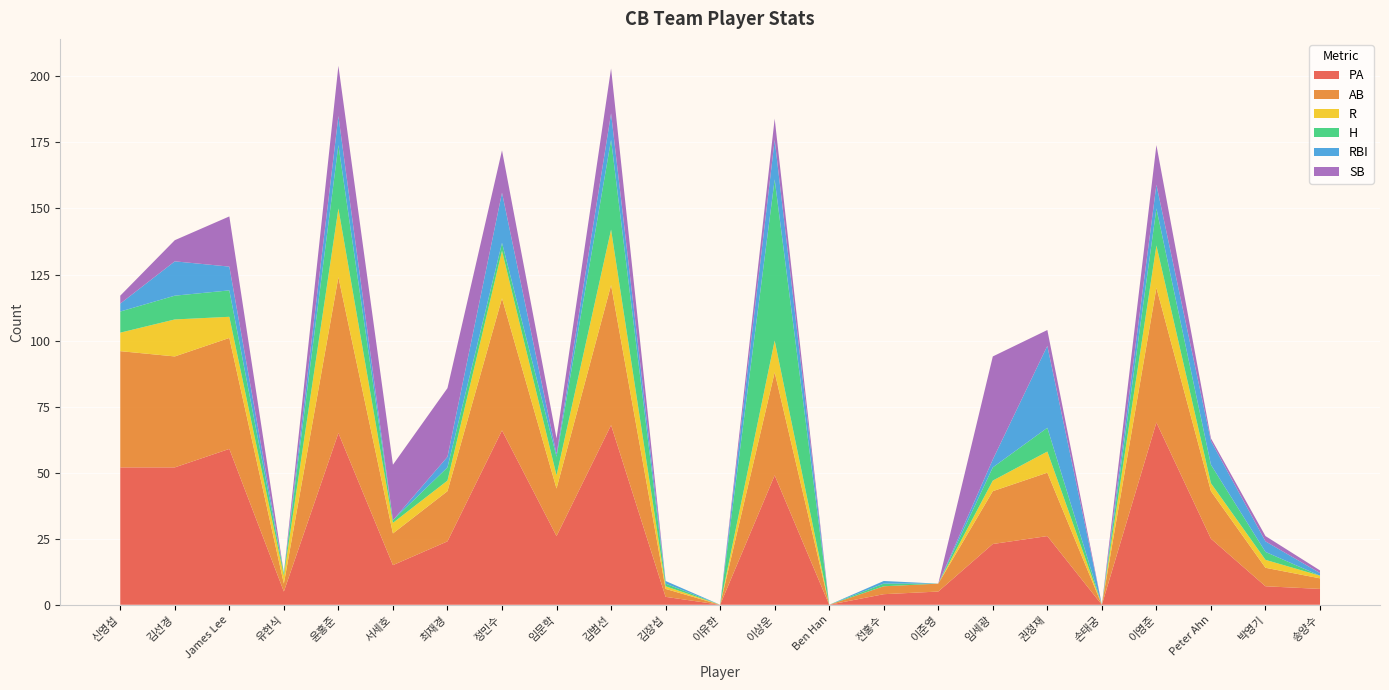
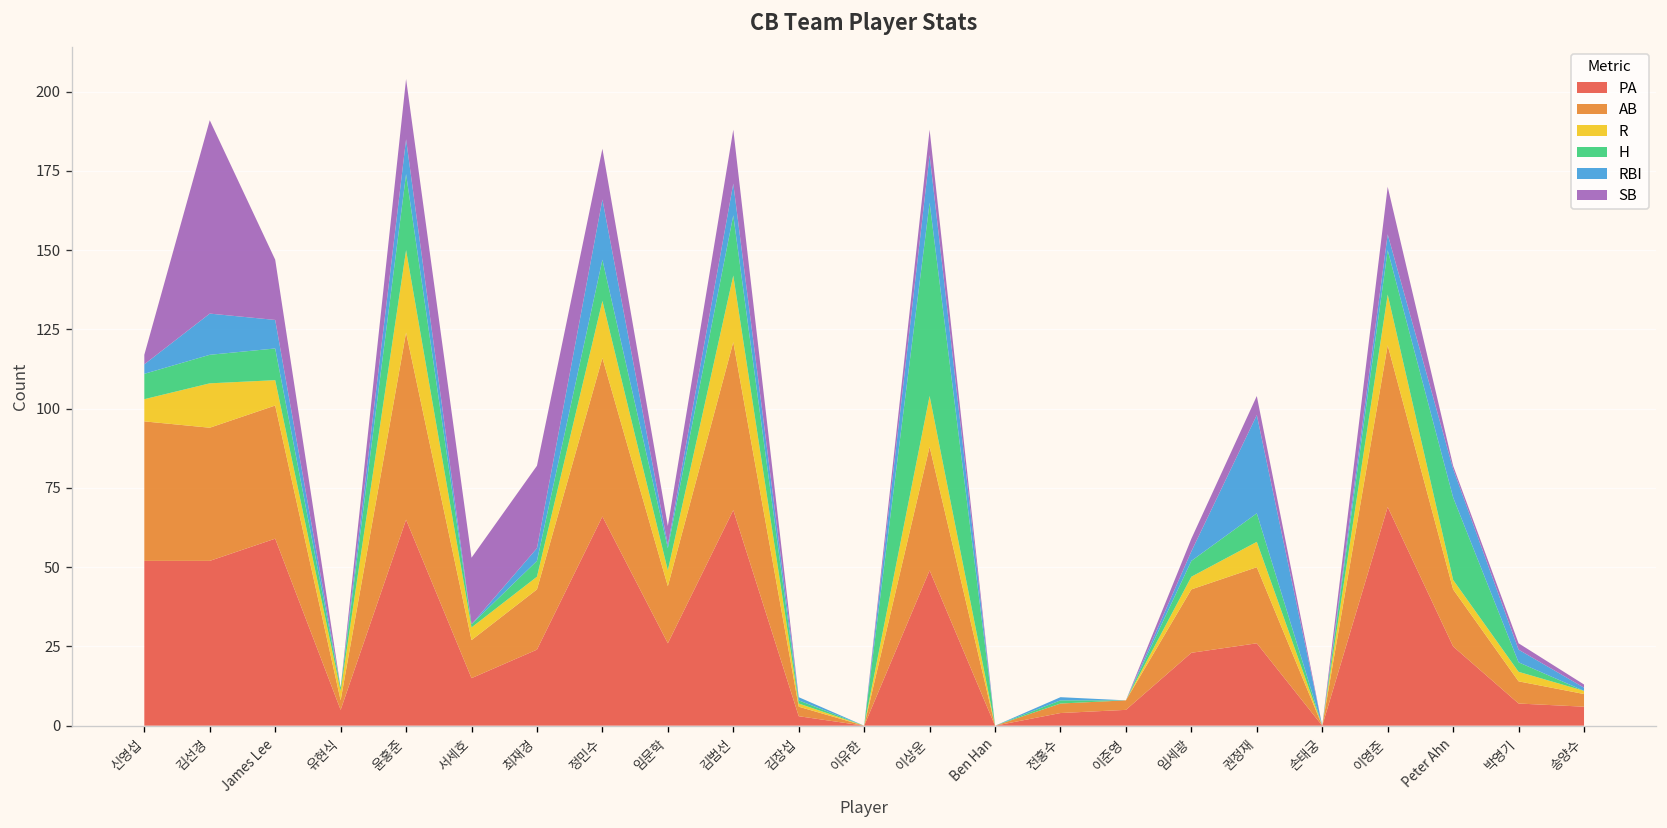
  {
    "R": {
      "신영섭": 7,
      "김선경": 14,
      "James Lee": 8,
      "유현식": 3,
      "윤홍준": 26,
      "서세호": 4,
      "최재경": 4,
      "정민수": 18,
      "임문학": 5,
      "김범선": 21,
      "김장섭": 1,
-     "이상운": 12,
+     "이상운": 16,
      "임세광": 4,
      "권정재": 8,
      "이영준": 16,
      "Peter Ahn": 3,
      "박영기": 3
    },
    "H": {
      "신영섭": 8,
      "김선경": 9,
      "James Lee": 10,
      "윤홍준": 24,
      "최재경": 5,
-     "정민수": 3,
+     "정민수": 13,
      "임문학": 7,
-     "김범선": 34,
+     "김범선": 19,
      "김장섭": 1,
      "이상운": 61,
      "전홍수": 1,
      "임세광": 5,
      "권정재": 9,
      "이영준": 14,
-     "Peter Ahn": 7,
+     "Peter Ahn": 26,
      "박영기": 3
    },
    "RBI": {
      "신영섭": 3,
      "김선경": 13,
      "James Lee": 9,
      "윤홍준": 11,
      "최재경": 4,
      "정민수": 19,
      "임문학": 1,
      "김범선": 10,
      "이상운": 15,
      "임세광": 3,
      "권정재": 31,
-     "이영준": 9,
+     "이영준": 5,
      "Peter Ahn": 9,
      "박영기": 4,
      "송양수": 1
    },
    "SB": {
      "신영섭": 3,
-     "김선경": 8,
+     "김선경": 61,
      "James Lee": 19,
      "윤홍준": 19,
      "서세호": 21,
      "최재경": 26,
      "정민수": 16,
      "임문학": 6,
      "김범선": 17,
      "이상운": 8,
-     "임세광": 39,
+     "임세광": 4,
      "권정재": 6,
      "이영준": 15,
      "Peter Ahn": 1,
      "박영기": 2,
      "송양수": 1
    }
  }
